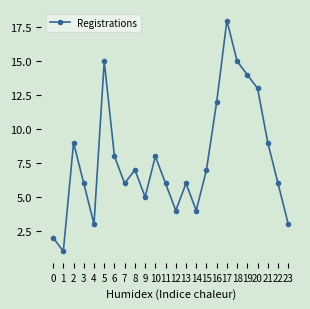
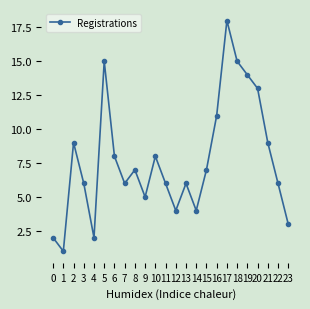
  {
    "0": 2,
    "1": 1,
    "2": 9,
    "3": 6,
-   "4": 3,
+   "4": 2,
    "5": 15,
    "6": 8,
    "7": 6,
    "8": 7,
    "9": 5,
    "10": 8,
    "11": 6,
    "12": 4,
    "13": 6,
    "14": 4,
    "15": 7,
-   "16": 12,
+   "16": 11,
    "17": 18,
    "18": 15,
    "19": 14,
    "20": 13,
    "21": 9,
    "22": 6,
    "23": 3
  }
